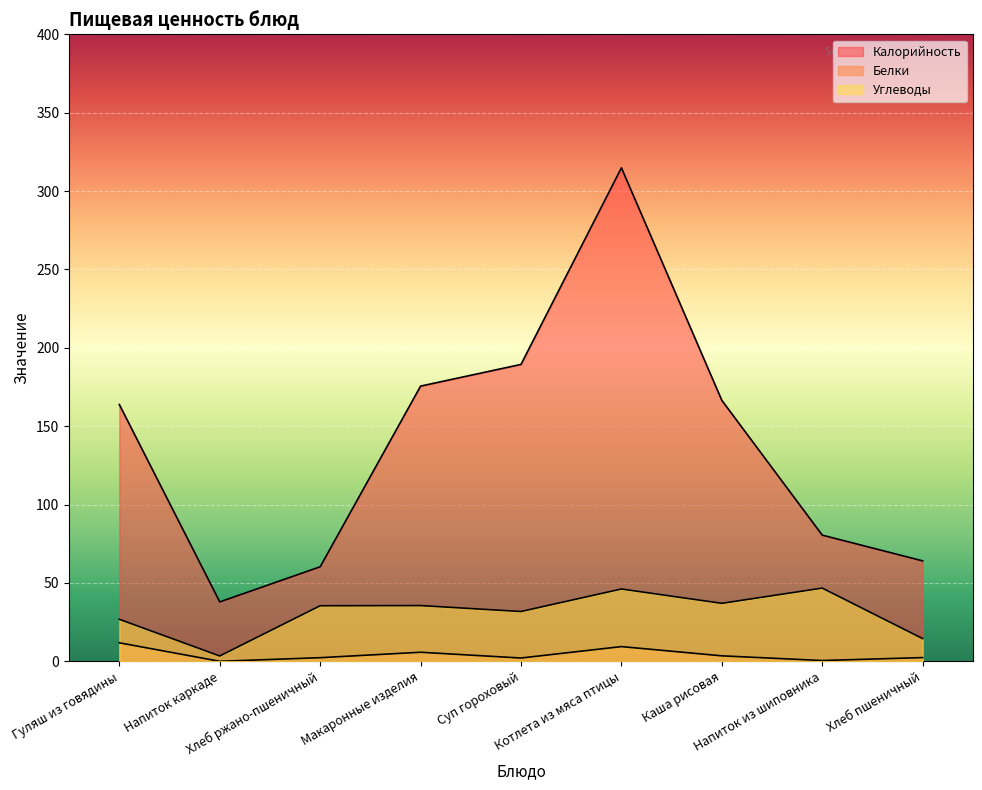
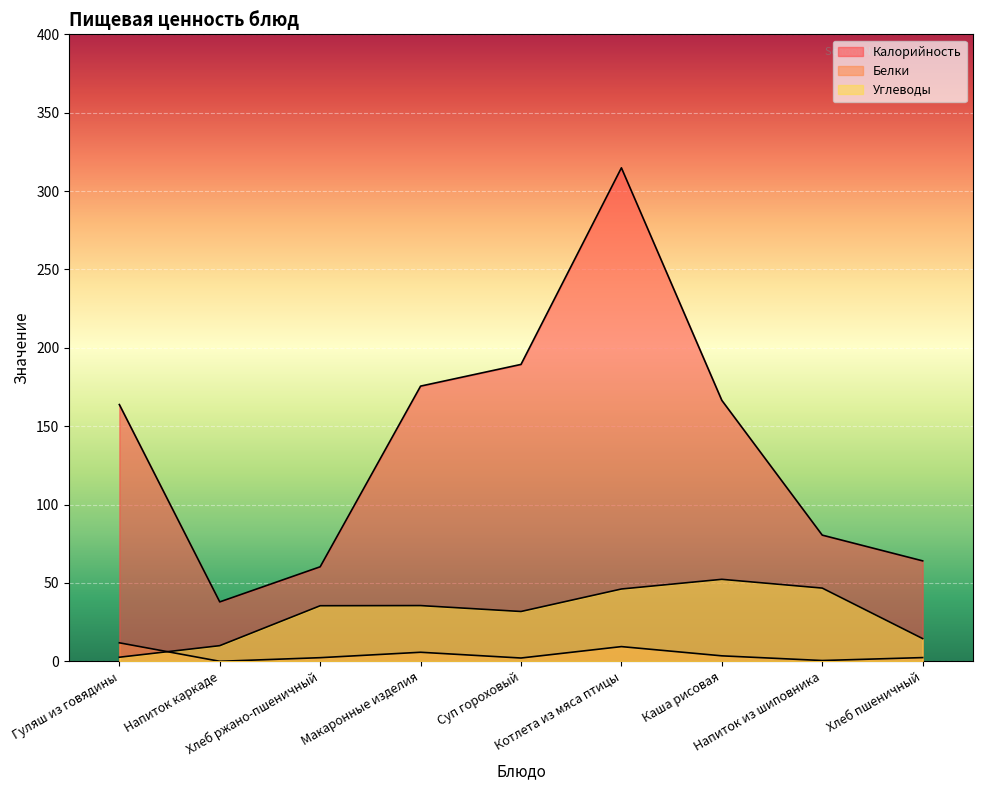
  {
    "Углеводы": {
-     "Гуляш из говядины": 27,
-     "Напиток каркаде": 3,
+     "Гуляш из говядины": 3,
+     "Напиток каркаде": 10,
      "Хлеб ржано-пшеничный": 35,
      "Макаронные изделия": 36,
      "Суп гороховый": 32,
      "Котлета из мяса птицы": 46,
-     "Каша рисовая": 37,
+     "Каша рисовая": 52,
      "Напиток из шиповника": 47,
      "Хлеб пшеничный": 14
    }
  }
